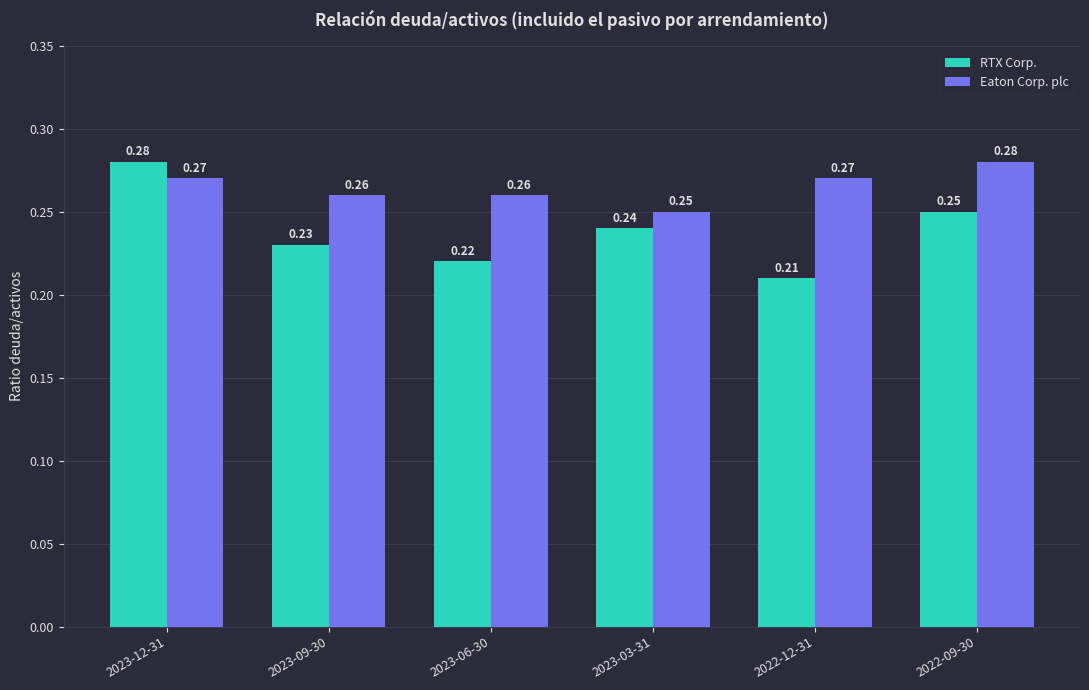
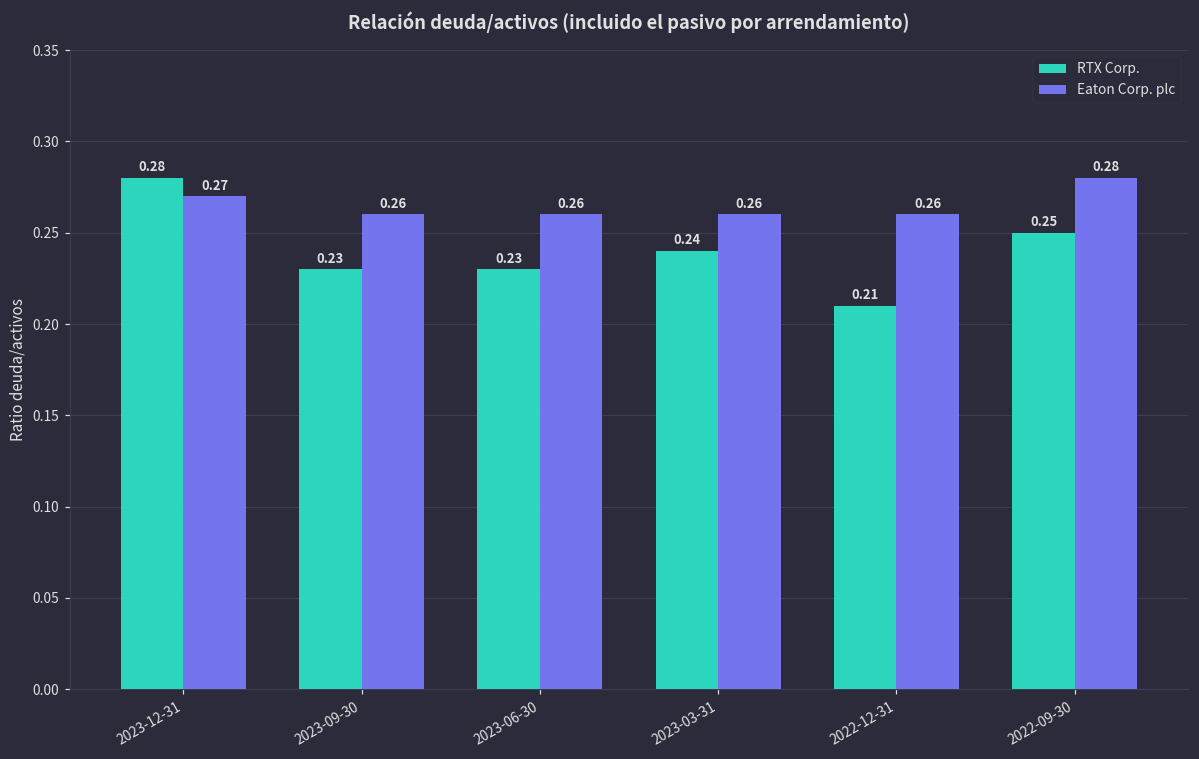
  {
    "RTX Corp.": {
      "2023-12-31": 0.28,
      "2023-09-30": 0.23,
-     "2023-06-30": 0.22,
+     "2023-06-30": 0.23,
      "2023-03-31": 0.24,
      "2022-12-31": 0.21,
      "2022-09-30": 0.25
    },
    "Eaton Corp. plc": {
      "2023-12-31": 0.27,
      "2023-09-30": 0.26,
      "2023-06-30": 0.26,
-     "2023-03-31": 0.25,
-     "2022-12-31": 0.27,
+     "2023-03-31": 0.26,
+     "2022-12-31": 0.26,
      "2022-09-30": 0.28
    }
  }
